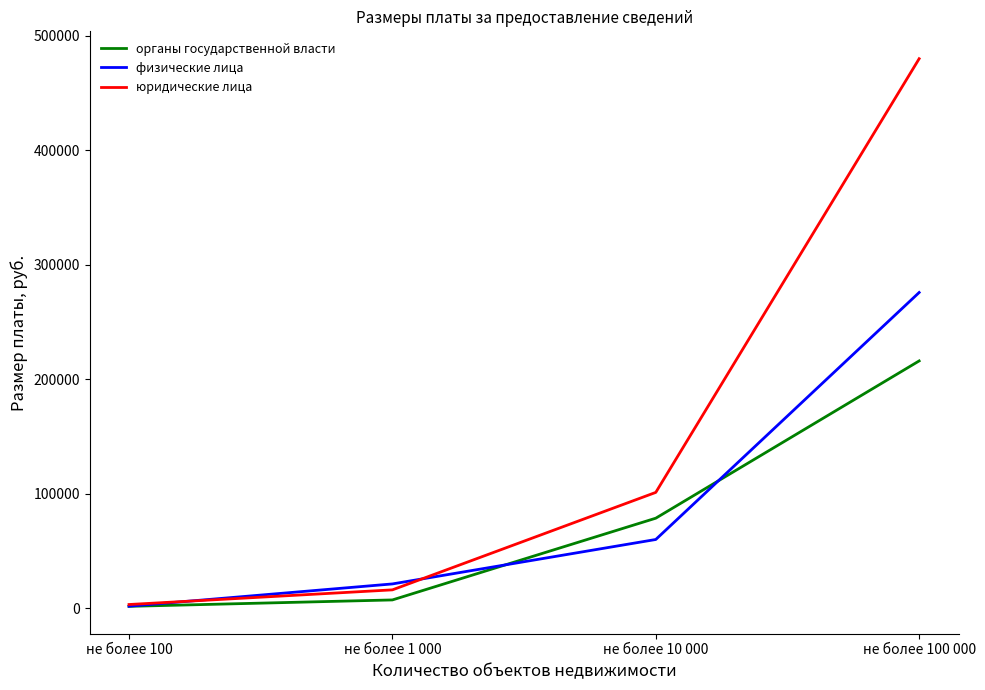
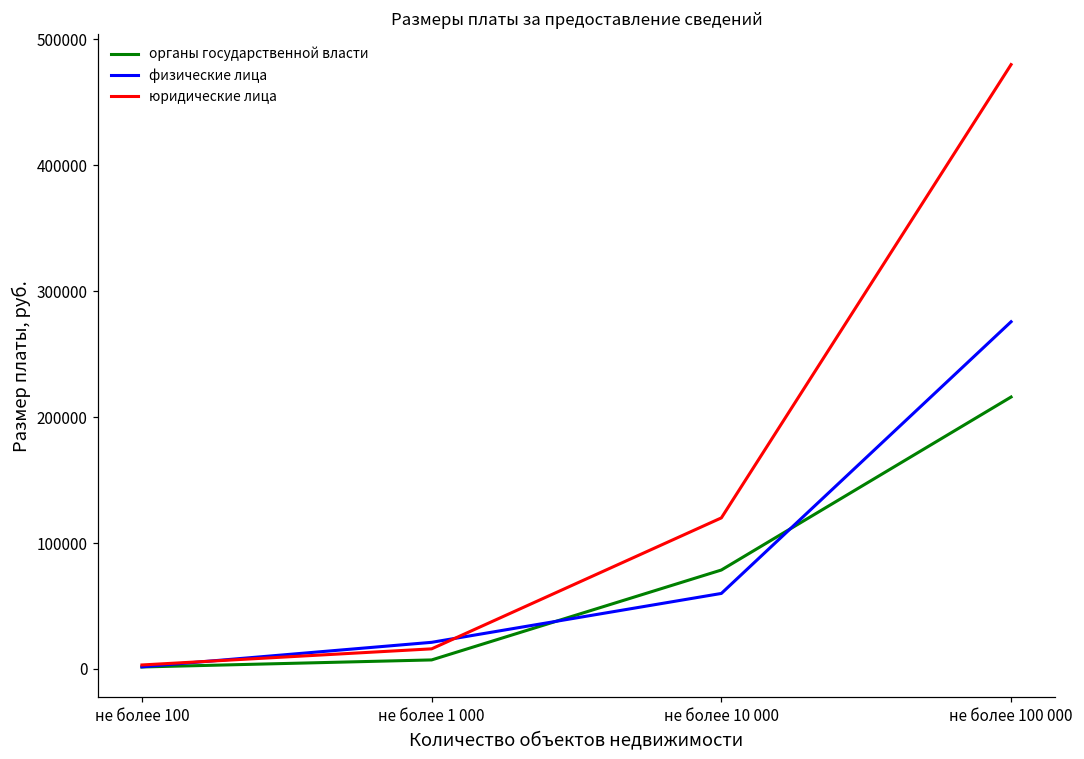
  {
    "органы государственной власти": {
      "не более 1 000": 7000,
      "не более 10 000": 79000,
      "не более 100 000": 216000
    },
    "физические лица": {
      "не более 1 000": 21000,
      "не более 10 000": 60000,
      "не более 100 000": 276000
    },
    "юридические лица": {
      "не более 1 000": 16000,
-     "не более 10 000": 101000,
+     "не более 10 000": 120000,
      "не более 100 000": 480000
    }
  }
